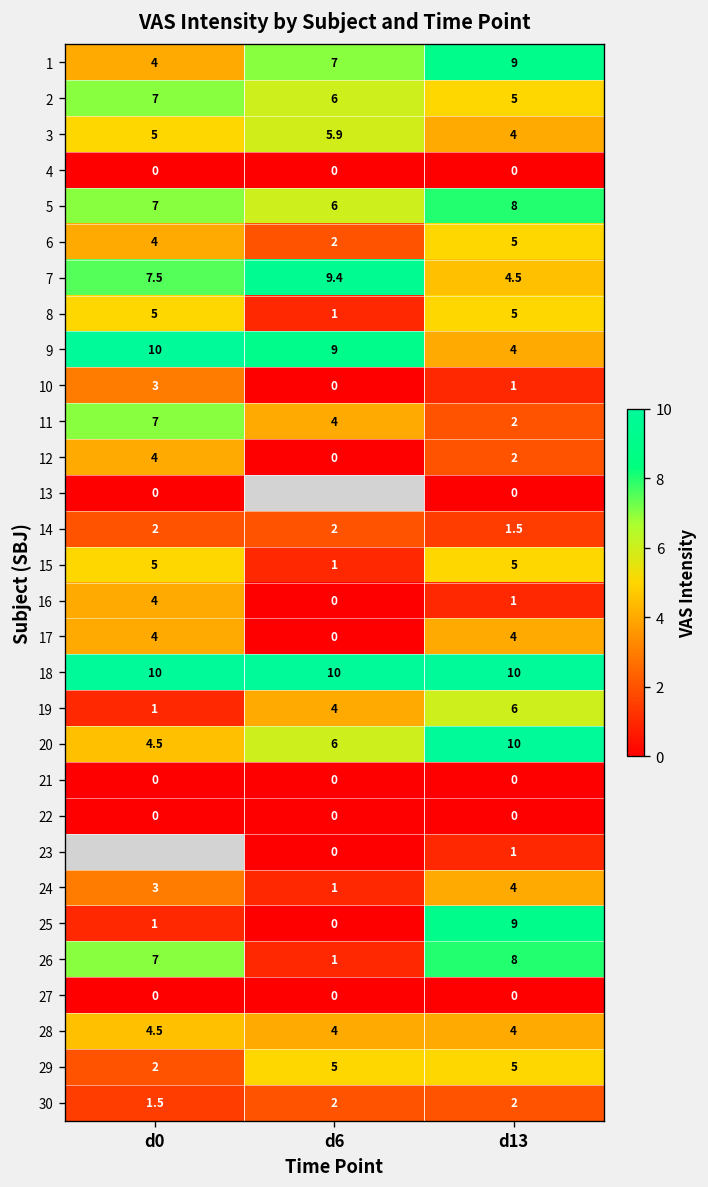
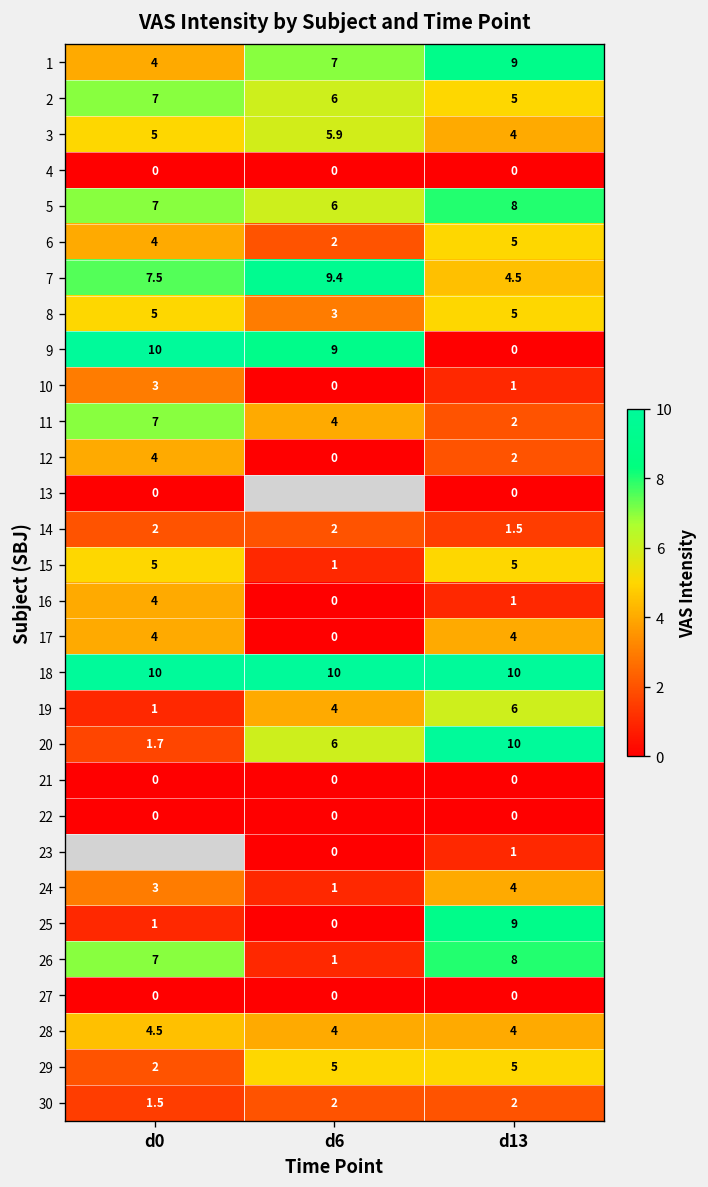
  {
    "1": {
      "d0": 4,
      "d6": 7,
      "d13": 9
    },
    "2": {
      "d0": 7,
      "d6": 6,
      "d13": 5
    },
    "3": {
      "d0": 5,
      "d6": 5.9,
      "d13": 4
    },
    "4": {
      "d0": 0,
      "d6": 0,
      "d13": 0
    },
    "5": {
      "d0": 7,
      "d6": 6,
      "d13": 8
    },
    "6": {
      "d0": 4,
      "d6": 2,
      "d13": 5
    },
    "7": {
      "d0": 7.5,
      "d6": 9.4,
      "d13": 4.5
    },
    "8": {
      "d0": 5,
-     "d6": 1,
+     "d6": 3,
      "d13": 5
    },
    "9": {
      "d0": 10,
      "d6": 9,
-     "d13": 4
+     "d13": 0
    },
    "10": {
      "d0": 3,
      "d6": 0,
      "d13": 1
    },
    "11": {
      "d0": 7,
      "d6": 4,
      "d13": 2
    },
    "12": {
      "d0": 4,
      "d6": 0,
      "d13": 2
    },
    "13": {
      "d0": 0,
      "d13": 0
    },
    "14": {
      "d0": 2,
      "d6": 2,
      "d13": 1.5
    },
    "15": {
      "d0": 5,
      "d6": 1,
      "d13": 5
    },
    "16": {
      "d0": 4,
      "d6": 0,
      "d13": 1
    },
    "17": {
      "d0": 4,
      "d6": 0,
      "d13": 4
    },
    "18": {
      "d0": 10,
      "d6": 10,
      "d13": 10
    },
    "19": {
      "d0": 1,
      "d6": 4,
      "d13": 6
    },
    "20": {
-     "d0": 4.5,
+     "d0": 1.7,
      "d6": 6,
      "d13": 10
    },
    "21": {
      "d0": 0,
      "d6": 0,
      "d13": 0
    },
    "22": {
      "d0": 0,
      "d6": 0,
      "d13": 0
    },
    "23": {
      "d6": 0,
      "d13": 1
    },
    "24": {
      "d0": 3,
      "d6": 1,
      "d13": 4
    },
    "25": {
      "d0": 1,
      "d6": 0,
      "d13": 9
    },
    "26": {
      "d0": 7,
      "d6": 1,
      "d13": 8
    },
    "27": {
      "d0": 0,
      "d6": 0,
      "d13": 0
    },
    "28": {
      "d0": 4.5,
      "d6": 4,
      "d13": 4
    },
    "29": {
      "d0": 2,
      "d6": 5,
      "d13": 5
    },
    "30": {
      "d0": 1.5,
      "d6": 2,
      "d13": 2
    }
  }
